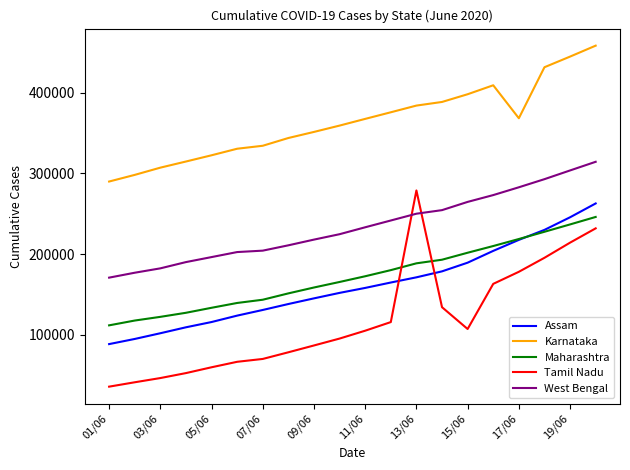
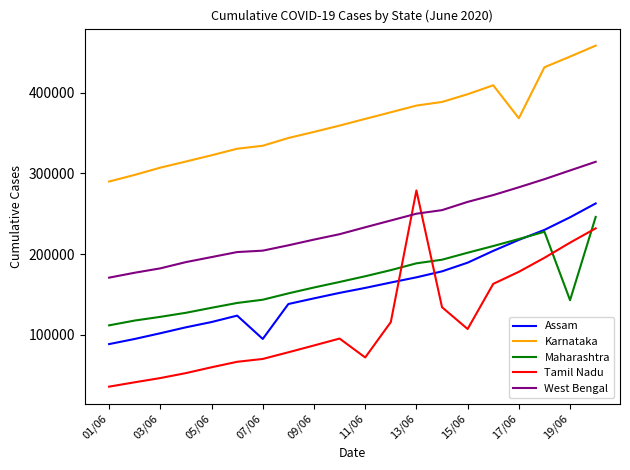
  {
    "Assam": {
      "01/06": 90000,
      "03/06": 100000,
      "05/06": 120000,
-     "07/06": 130000,
+     "07/06": 90000,
      "09/06": 150000,
      "11/06": 160000,
      "13/06": 170000,
      "15/06": 190000,
      "19/06": 250000
    },
    "Karnataka": {
      "01/06": 290000,
      "03/06": 310000,
      "05/06": 320000,
      "07/06": 330000,
      "09/06": 350000,
      "11/06": 370000,
      "13/06": 380000,
      "15/06": 400000,
      "17/06": 370000,
      "19/06": 440000
    },
    "Maharashtra": {
      "01/06": 110000,
      "03/06": 120000,
      "05/06": 130000,
      "07/06": 140000,
      "09/06": 160000,
      "11/06": 170000,
      "13/06": 190000,
      "15/06": 200000,
-     "19/06": 240000
+     "19/06": 140000
    },
    "Tamil Nadu": {
      "01/06": 40000,
      "03/06": 50000,
      "05/06": 60000,
      "07/06": 70000,
      "09/06": 90000,
-     "11/06": 100000,
+     "11/06": 70000,
      "13/06": 280000,
      "15/06": 110000,
      "17/06": 180000,
      "19/06": 210000
    },
    "West Bengal": {
      "01/06": 170000,
      "03/06": 180000,
      "05/06": 200000,
      "07/06": 200000,
      "09/06": 220000,
      "11/06": 230000,
      "13/06": 250000,
      "15/06": 260000,
      "17/06": 280000,
      "19/06": 300000
    }
  }
